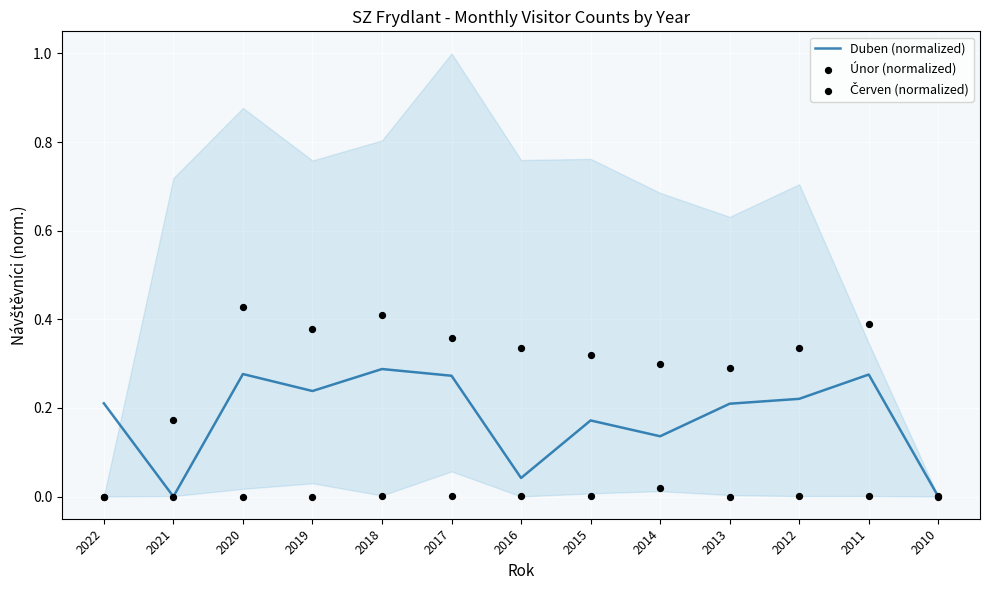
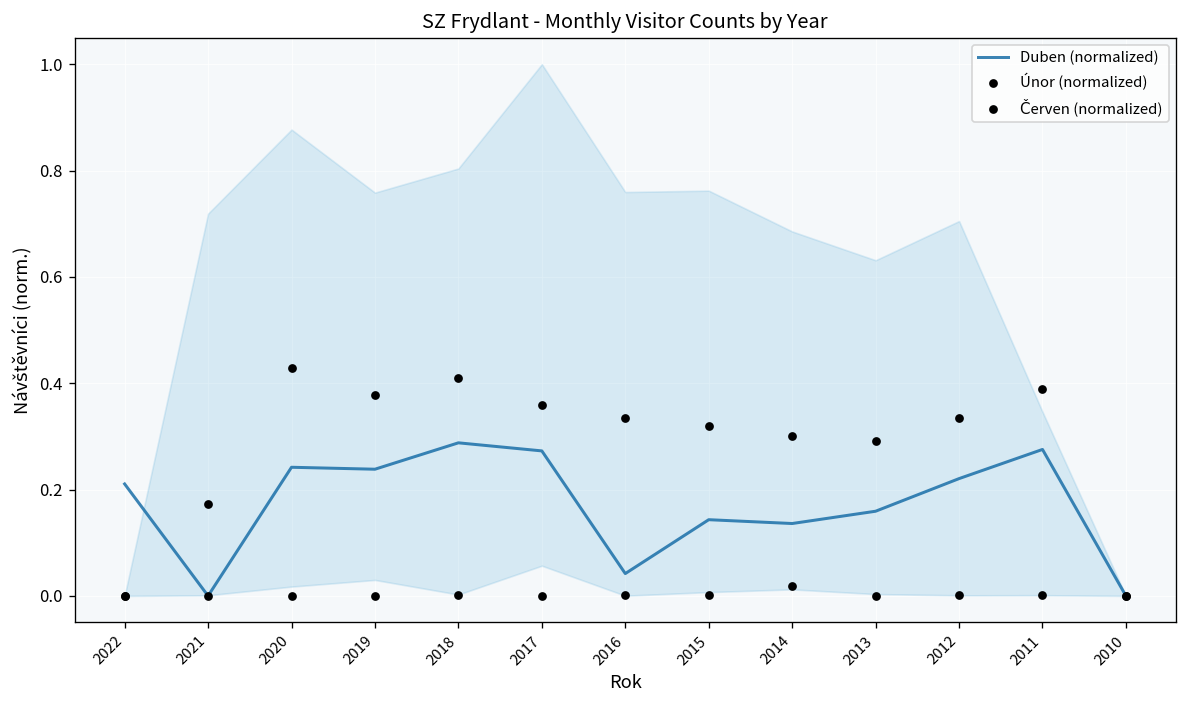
  {
    "Duben (normalized)": {
      "2022": 0.21,
-     "2020": 0.28,
+     "2020": 0.24,
      "2019": 0.24,
      "2018": 0.29,
      "2017": 0.27,
      "2016": 0.04,
-     "2015": 0.17,
+     "2015": 0.14,
      "2014": 0.14,
-     "2013": 0.21,
+     "2013": 0.16,
      "2012": 0.22,
      "2011": 0.28
    }
  }
